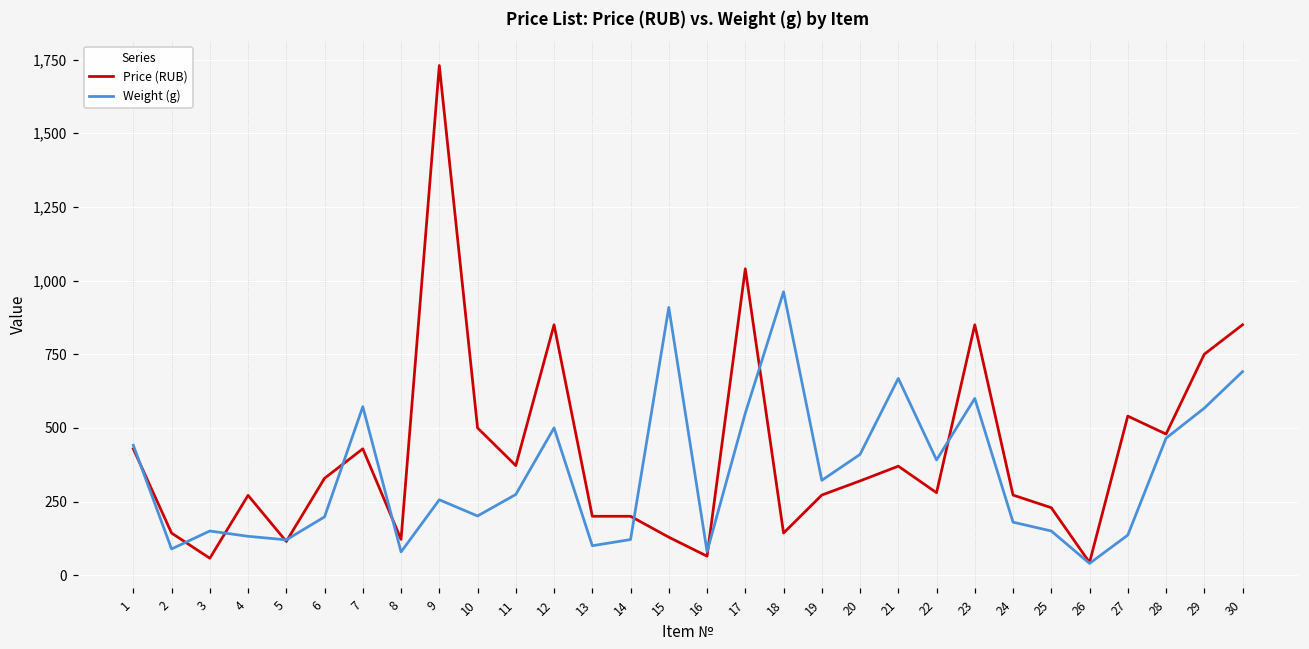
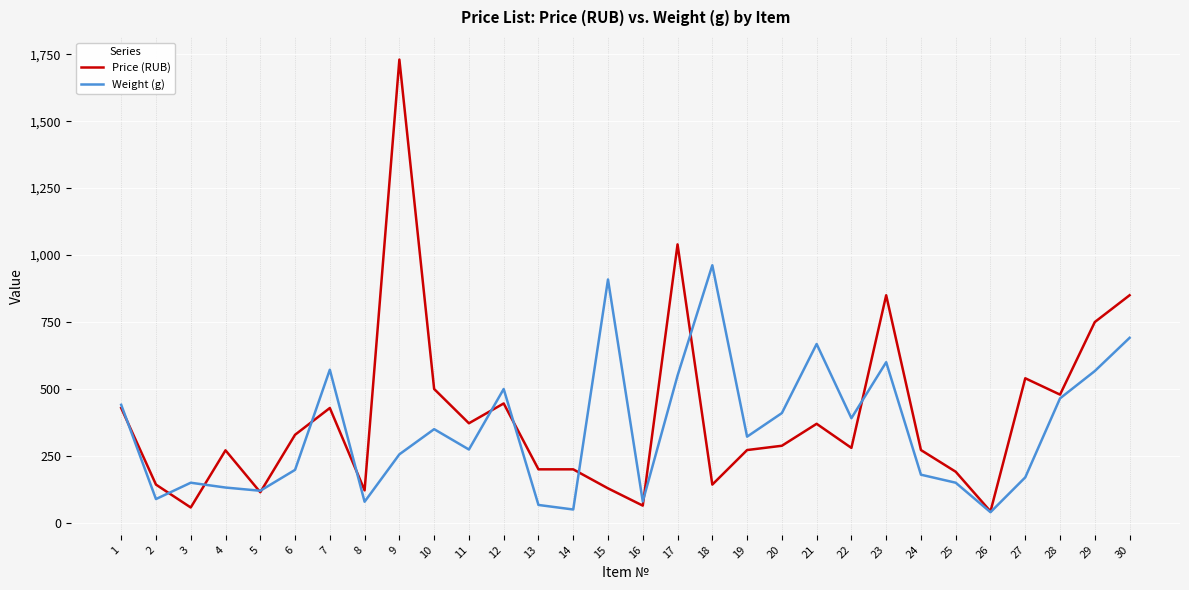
  {
    "Price (RUB)": {
      "1": "430",
      "2": "140",
      "3": "60",
      "4": "270",
      "6": "330",
      "7": "430",
      "8": "120",
      "9": "1,730",
      "10": "500",
      "11": "370",
-     "12": "850",
+     "12": "450",
      "13": "200",
      "14": "200",
      "15": "130",
      "16": "60",
      "17": "1,040",
      "18": "140",
      "19": "270",
-     "20": "320",
+     "20": "290",
      "21": "370",
      "22": "280",
      "23": "850",
      "24": "270",
-     "25": "230",
+     "25": "190",
      "27": "540",
      "28": "480",
      "29": "750",
      "30": "850"
    },
    "Weight (g)": {
      "1": "440",
      "2": "90",
      "3": "150",
      "4": "130",
      "6": "200",
      "7": "570",
      "8": "80",
      "9": "260",
-     "10": "200",
+     "10": "350",
      "11": "270",
      "12": "500",
-     "13": "100",
-     "14": "120",
+     "13": "70",
+     "14": "50",
      "15": "910",
      "16": "80",
      "17": "550",
      "18": "960",
      "19": "320",
      "20": "410",
      "21": "670",
      "22": "390",
      "23": "600",
      "24": "180",
      "25": "150",
-     "27": "140",
+     "27": "170",
      "28": "470",
      "29": "570",
      "30": "690"
    }
  }
